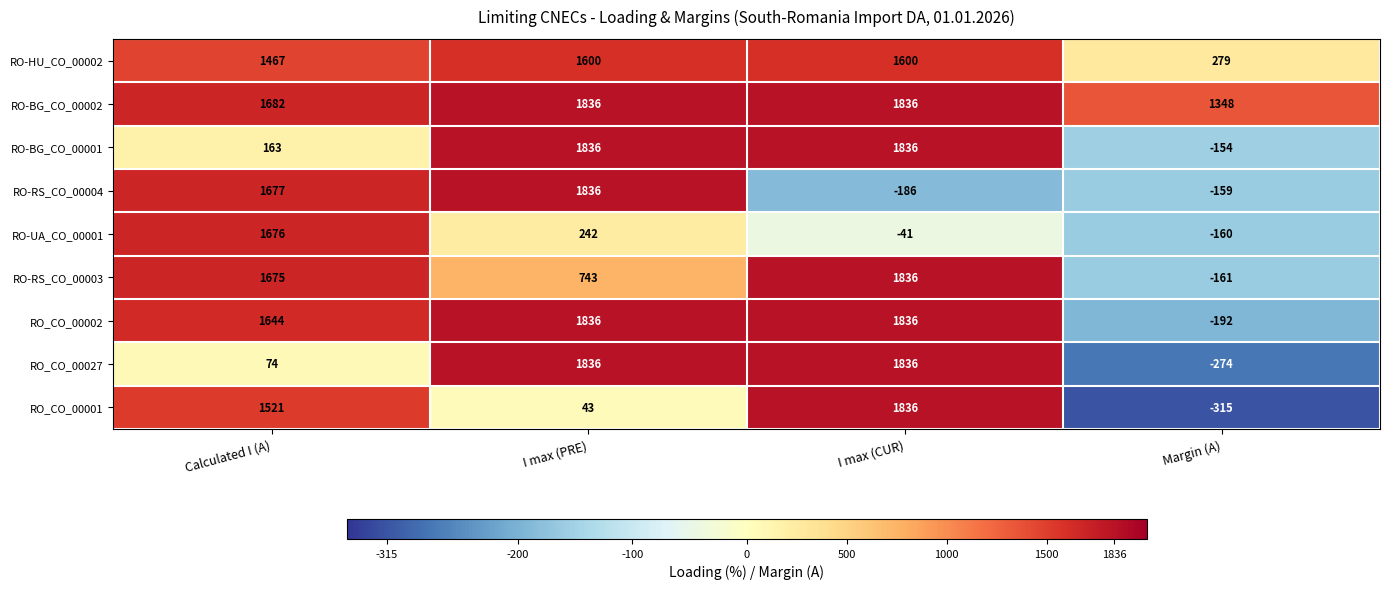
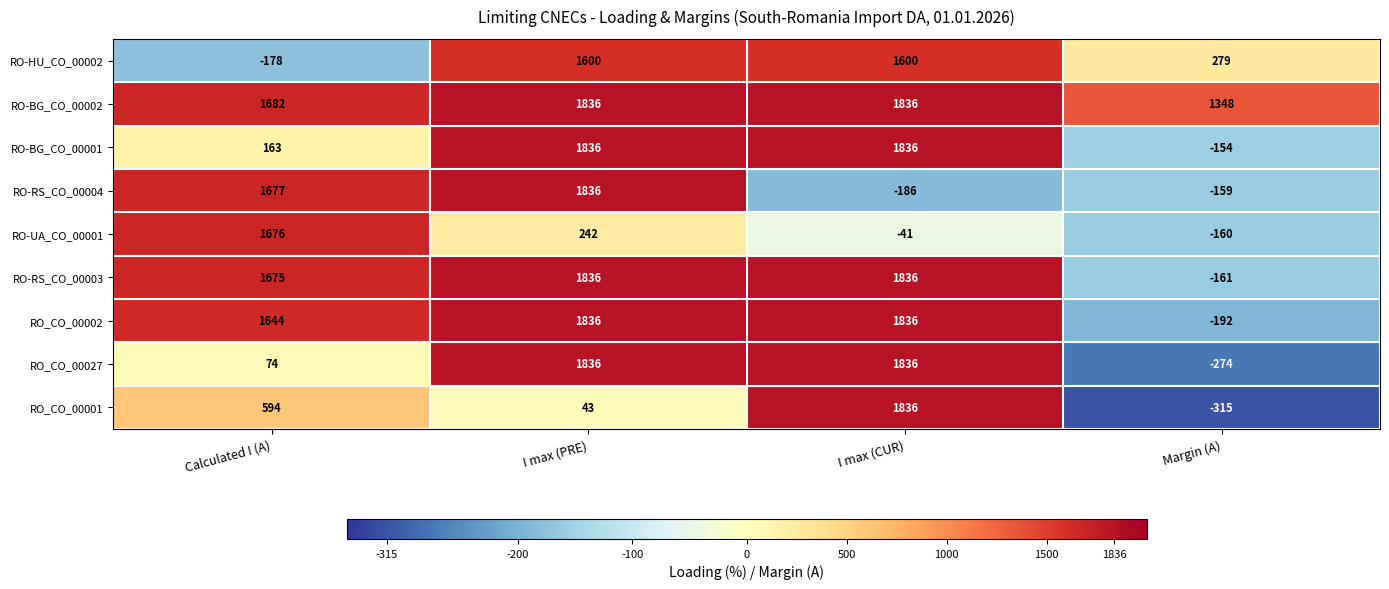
  {
    "RO-HU_CO_00002": {
-     "Calculated I (A)": 1467,
+     "Calculated I (A)": -178,
      "I max (PRE)": 1600,
      "I max (CUR)": 1600,
      "Margin (A)": 279
    },
    "RO-BG_CO_00002": {
      "Calculated I (A)": 1682,
      "I max (PRE)": 1836,
      "I max (CUR)": 1836,
      "Margin (A)": 1348
    },
    "RO-BG_CO_00001": {
      "Calculated I (A)": 163,
      "I max (PRE)": 1836,
      "I max (CUR)": 1836,
      "Margin (A)": -154
    },
    "RO-RS_CO_00004": {
      "Calculated I (A)": 1677,
      "I max (PRE)": 1836,
      "I max (CUR)": -186,
      "Margin (A)": -159
    },
    "RO-UA_CO_00001": {
      "Calculated I (A)": 1676,
      "I max (PRE)": 242,
      "I max (CUR)": -41,
      "Margin (A)": -160
    },
    "RO-RS_CO_00003": {
      "Calculated I (A)": 1675,
-     "I max (PRE)": 743,
+     "I max (PRE)": 1836,
      "I max (CUR)": 1836,
      "Margin (A)": -161
    },
    "RO_CO_00002": {
      "Calculated I (A)": 1644,
      "I max (PRE)": 1836,
      "I max (CUR)": 1836,
      "Margin (A)": -192
    },
    "RO_CO_00027": {
      "Calculated I (A)": 74,
      "I max (PRE)": 1836,
      "I max (CUR)": 1836,
      "Margin (A)": -274
    },
    "RO_CO_00001": {
-     "Calculated I (A)": 1521,
+     "Calculated I (A)": 594,
      "I max (PRE)": 43,
      "I max (CUR)": 1836,
      "Margin (A)": -315
    }
  }
